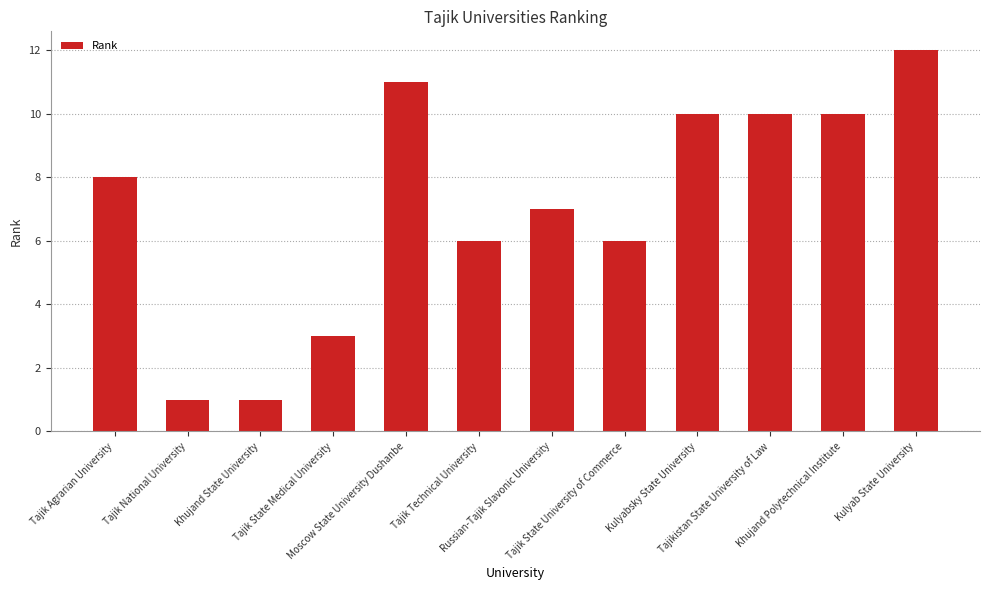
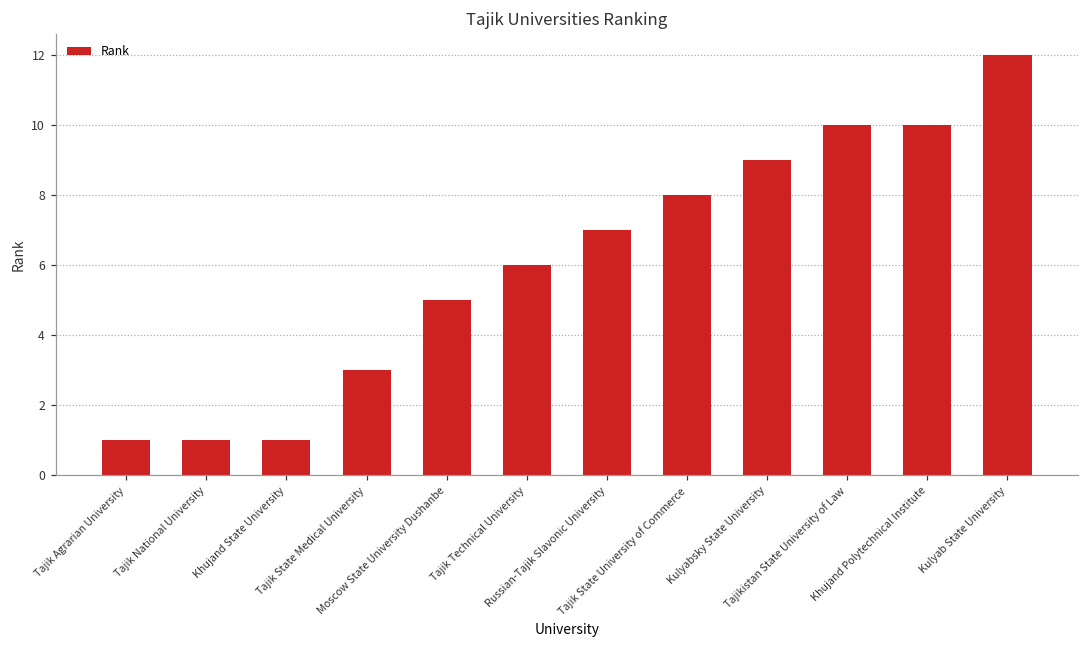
  {
-   "Tajik Agrarian University": 8,
+   "Tajik Agrarian University": 1,
    "Tajik National University": 1,
    "Khujand State University": 1,
    "Tajik State Medical University": 3,
-   "Moscow State University Dushanbe": 11,
+   "Moscow State University Dushanbe": 5,
    "Tajik Technical University": 6,
    "Russian-Tajik Slavonic University": 7,
-   "Tajik State University of Commerce": 6,
-   "Kulyabsky State University": 10,
+   "Tajik State University of Commerce": 8,
+   "Kulyabsky State University": 9,
    "Tajikistan State University of Law": 10,
    "Khujand Polytechnical Institute": 10,
    "Kulyab State University": 12
  }
